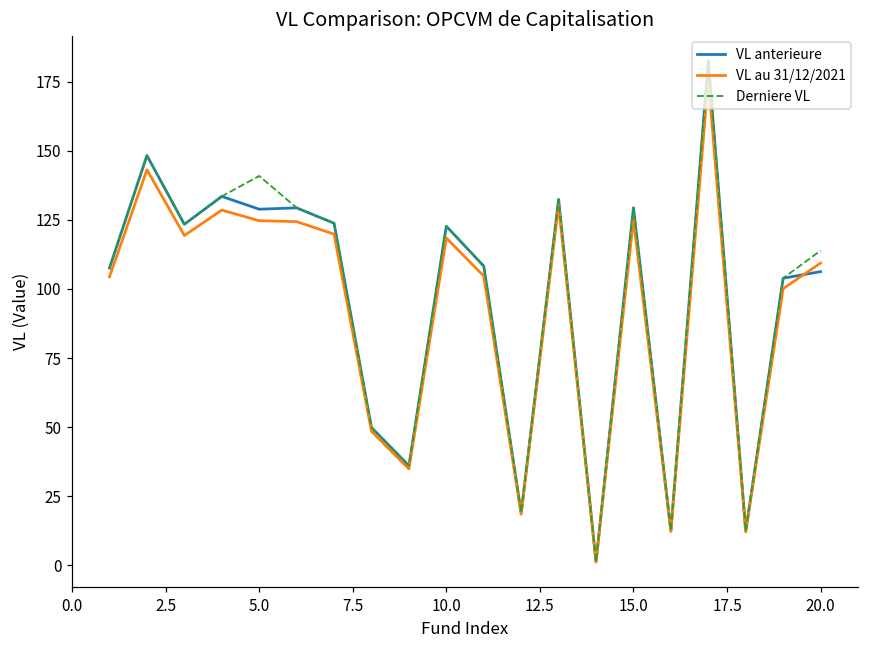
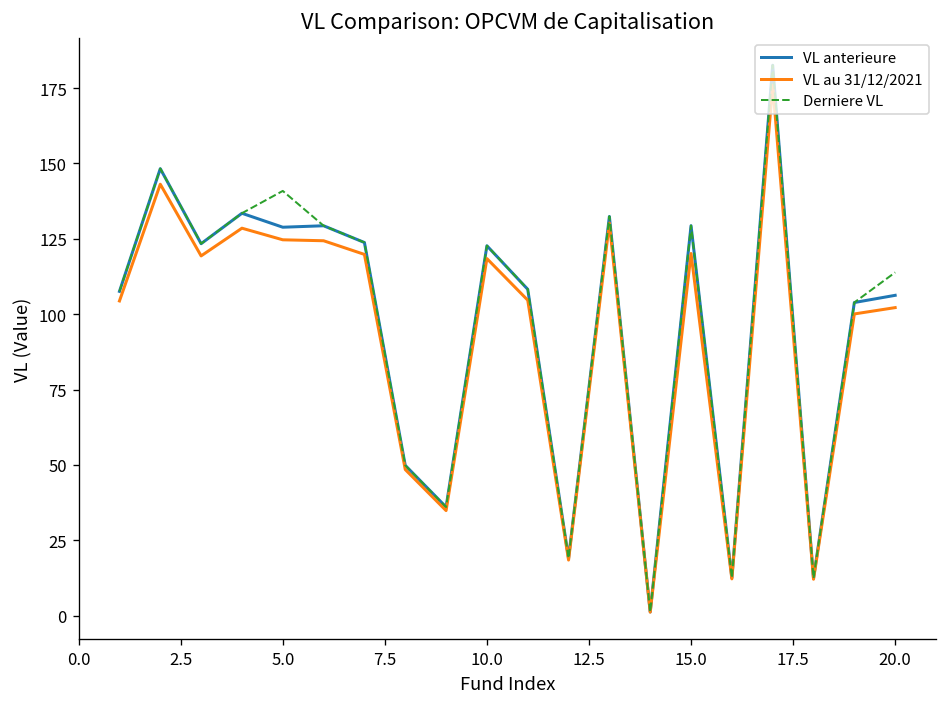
  {
    "VL anterieure": {
      "5.0": 129,
      "20.0": 106
    },
    "VL au 31/12/2021": {
      "5.0": 125,
      "10.0": 118,
-     "15.0": 125,
-     "20.0": 109
+     "15.0": 120,
+     "20.0": 102
    },
    "Derniere VL": {
      "5.0": 141,
      "20.0": 114
    }
  }
